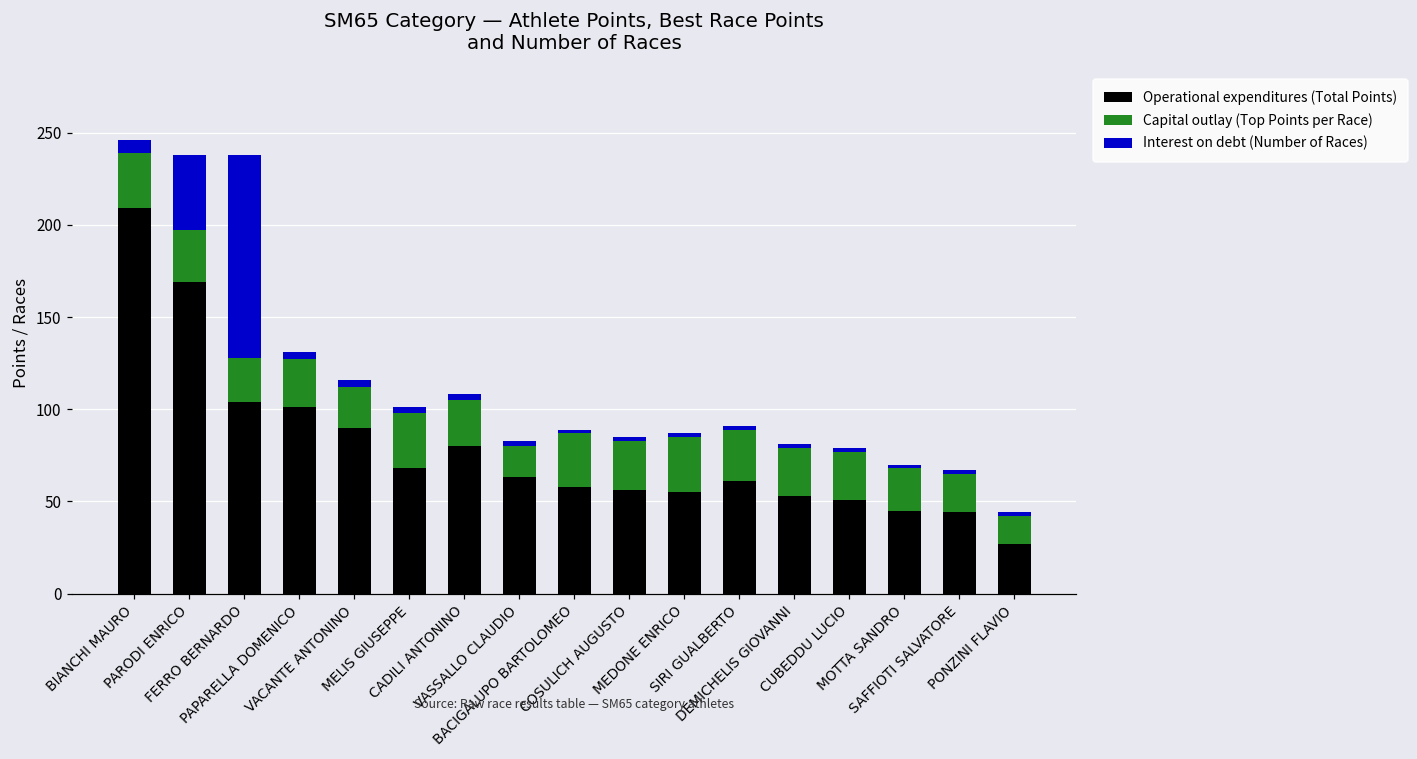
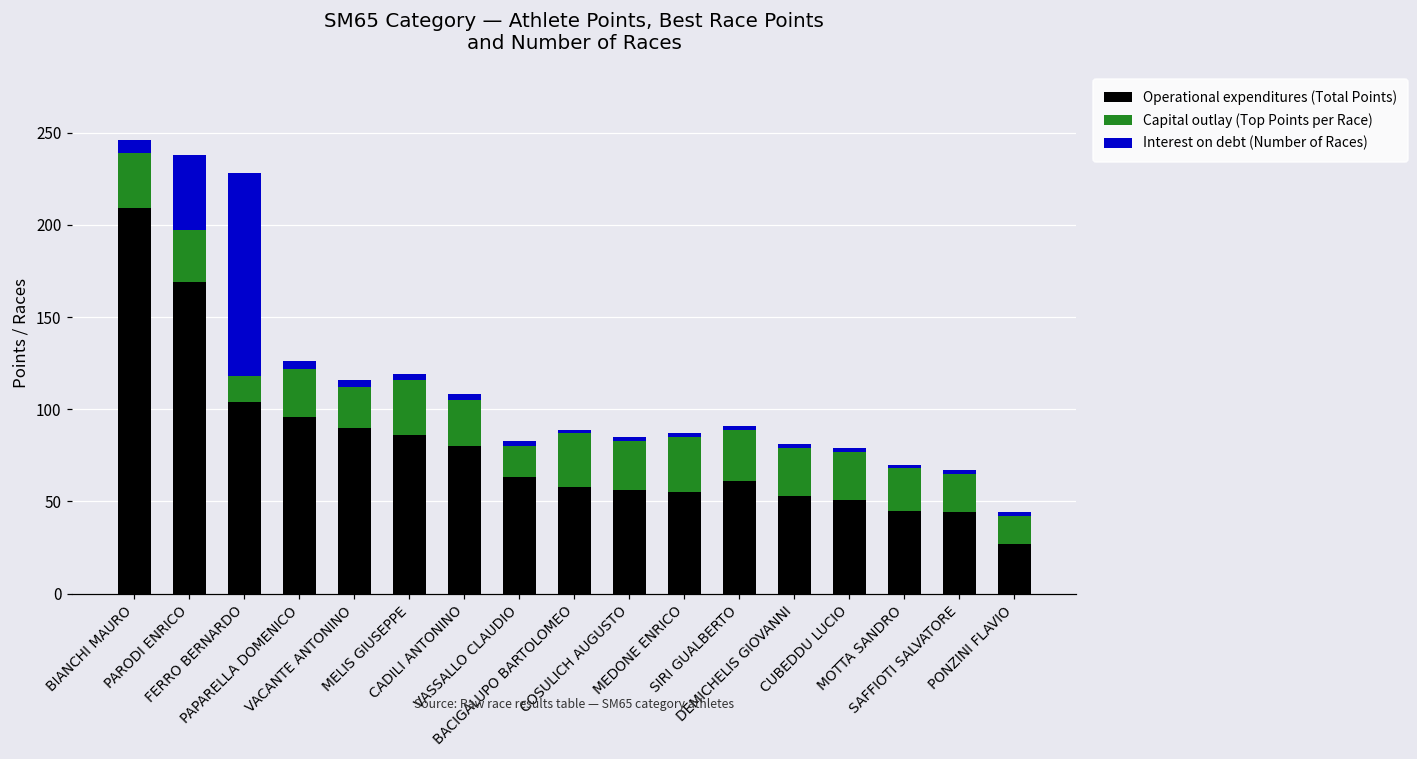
  {
    "Operational expenditures (Total Points)": {
      "BIANCHI MAURO": 209,
      "PARODI ENRICO": 169,
      "FERRO BERNARDO": 104,
-     "PAPARELLA DOMENICO": 101,
+     "PAPARELLA DOMENICO": 96,
      "VACANTE ANTONINO": 90,
-     "MELIS GIUSEPPE": 68,
+     "MELIS GIUSEPPE": 86,
      "CADILI ANTONINO": 80,
      "VASSALLO CLAUDIO": 63,
      "BACIGALUPO BARTOLOMEO": 58,
      "COSULICH AUGUSTO": 56,
      "MEDONE ENRICO": 55,
      "SIRI GUALBERTO": 61,
      "DEMICHELIS GIOVANNI": 53,
      "CUBEDDU LUCIO": 51,
      "MOTTA SANDRO": 45,
      "SAFFIOTI SALVATORE": 44,
      "PONZINI FLAVIO": 27
    },
    "Capital outlay (Top Points per Race)": {
      "BIANCHI MAURO": 30,
      "PARODI ENRICO": 28,
-     "FERRO BERNARDO": 24,
+     "FERRO BERNARDO": 14,
      "PAPARELLA DOMENICO": 26,
      "VACANTE ANTONINO": 22,
      "MELIS GIUSEPPE": 30,
      "CADILI ANTONINO": 25,
      "VASSALLO CLAUDIO": 17,
      "BACIGALUPO BARTOLOMEO": 29,
      "COSULICH AUGUSTO": 27,
      "MEDONE ENRICO": 30,
      "SIRI GUALBERTO": 28,
      "DEMICHELIS GIOVANNI": 26,
      "CUBEDDU LUCIO": 26,
      "MOTTA SANDRO": 23,
      "SAFFIOTI SALVATORE": 21,
      "PONZINI FLAVIO": 15
    },
    "Interest on debt (Number of Races)": {
      "BIANCHI MAURO": 7,
      "PARODI ENRICO": 41,
      "FERRO BERNARDO": 110,
      "PAPARELLA DOMENICO": 4,
      "VACANTE ANTONINO": 4,
      "MELIS GIUSEPPE": 3,
      "CADILI ANTONINO": 3,
      "VASSALLO CLAUDIO": 3,
      "BACIGALUPO BARTOLOMEO": 2,
      "COSULICH AUGUSTO": 2,
      "MEDONE ENRICO": 2,
      "SIRI GUALBERTO": 2,
      "DEMICHELIS GIOVANNI": 2,
      "CUBEDDU LUCIO": 2,
      "MOTTA SANDRO": 2,
      "SAFFIOTI SALVATORE": 2,
      "PONZINI FLAVIO": 2
    }
  }
